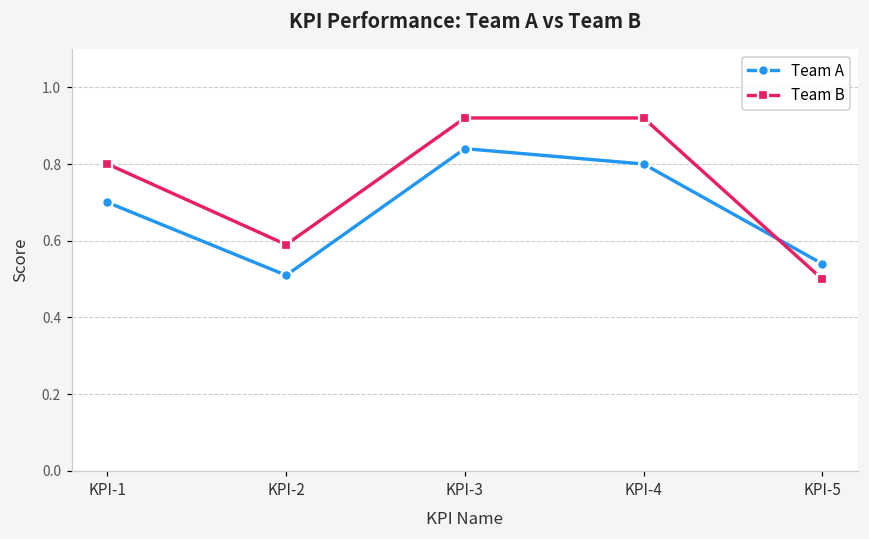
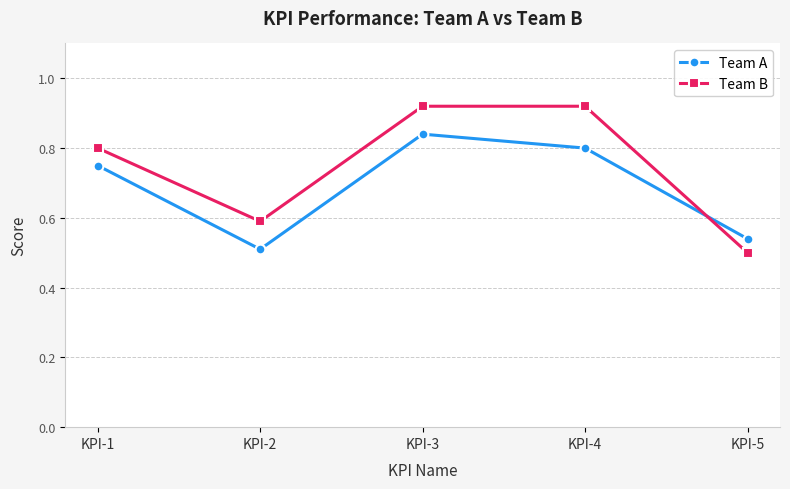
  {
    "Team A": {
-     "KPI-1": 0.70,
+     "KPI-1": 0.75,
      "KPI-2": 0.51,
      "KPI-3": 0.84,
      "KPI-4": 0.80,
      "KPI-5": 0.54
    },
    "Team B": {
      "KPI-1": 0.80,
      "KPI-2": 0.59,
      "KPI-3": 0.92,
      "KPI-4": 0.92,
      "KPI-5": 0.50
    }
  }
